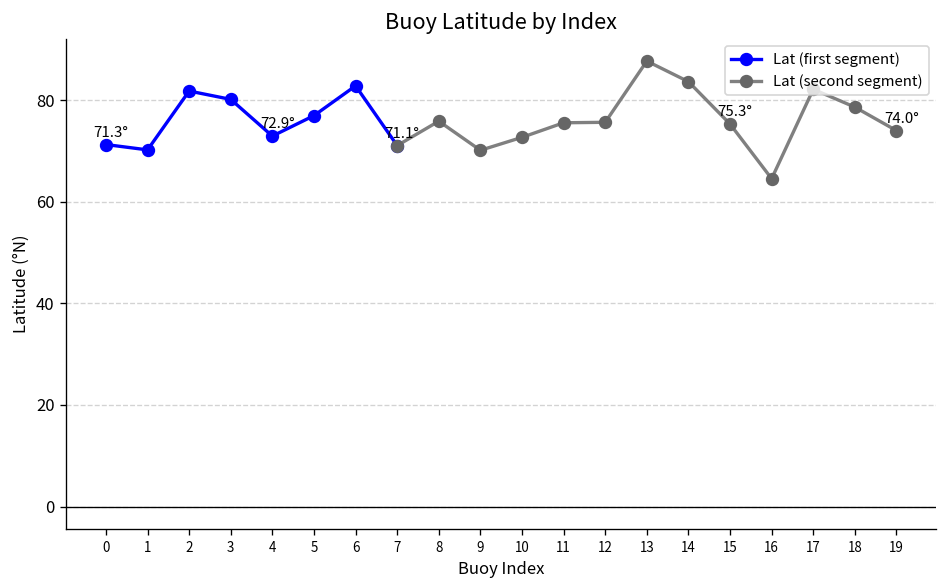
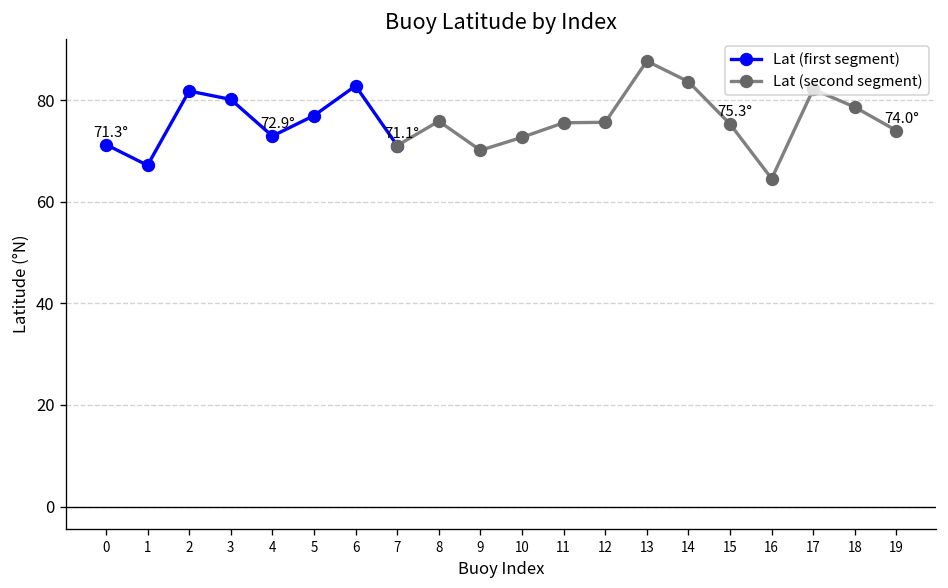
  {
    "Lat (first segment)": {
-     "1": "70",
+     "1": "67",
      "2": "82",
      "3": "80",
      "5": "77",
      "6": "83"
    },
    "Lat (second segment)": {
      "15": "75.3°",
      "19": "74.0°"
    }
  }
